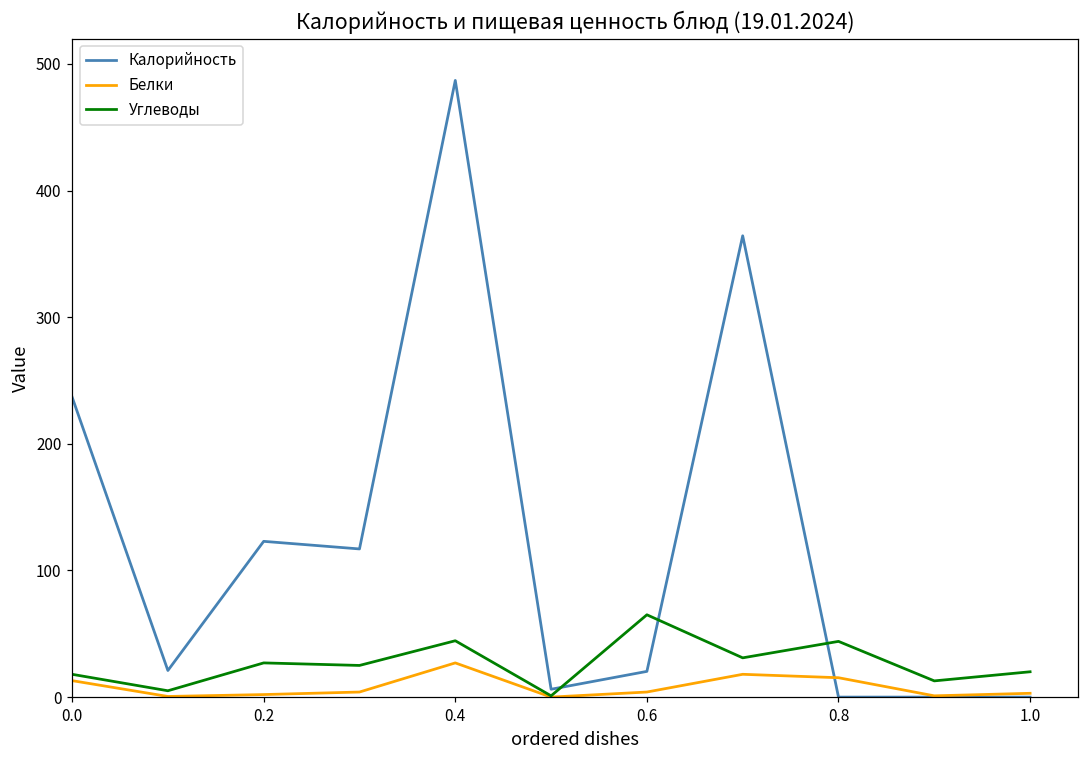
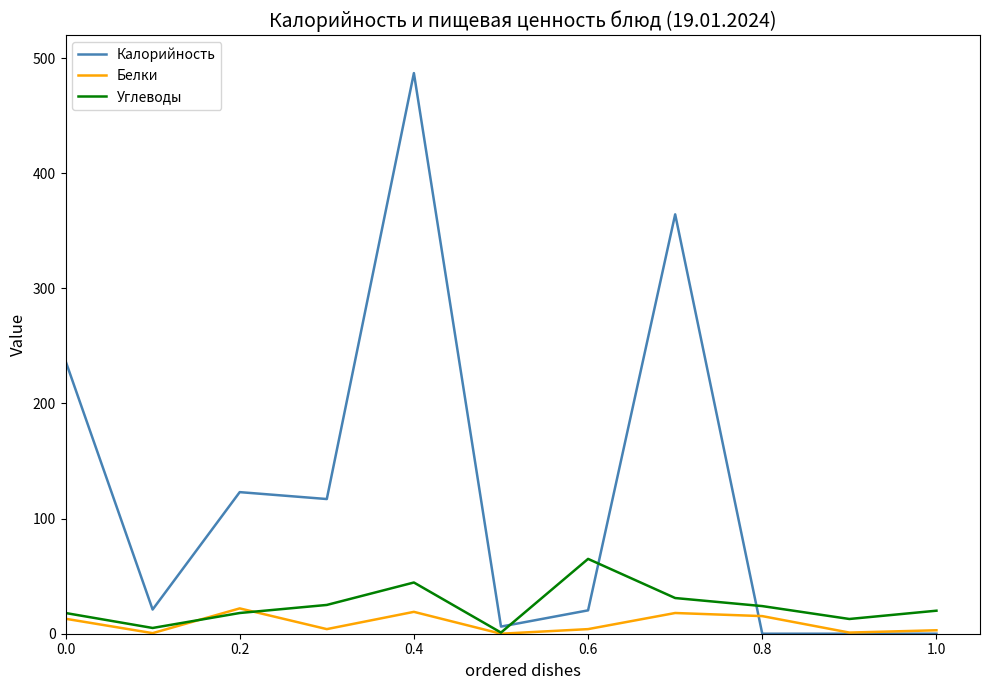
  {
    "Калорийность": {
      "0.0": 237,
      "0.2": 123,
      "0.4": 487,
      "0.6": 20,
      "0.8": 0,
      "1.0": 0
    },
    "Белки": {
      "0.0": 13,
-     "0.2": 2,
-     "0.4": 27,
+     "0.2": 22,
+     "0.4": 19,
      "0.6": 4,
      "0.8": 15,
      "1.0": 3
    },
    "Углеводы": {
      "0.0": 18,
-     "0.2": 27,
+     "0.2": 18,
      "0.4": 45,
      "0.6": 65,
-     "0.8": 44,
+     "0.8": 24,
      "1.0": 20
    }
  }
